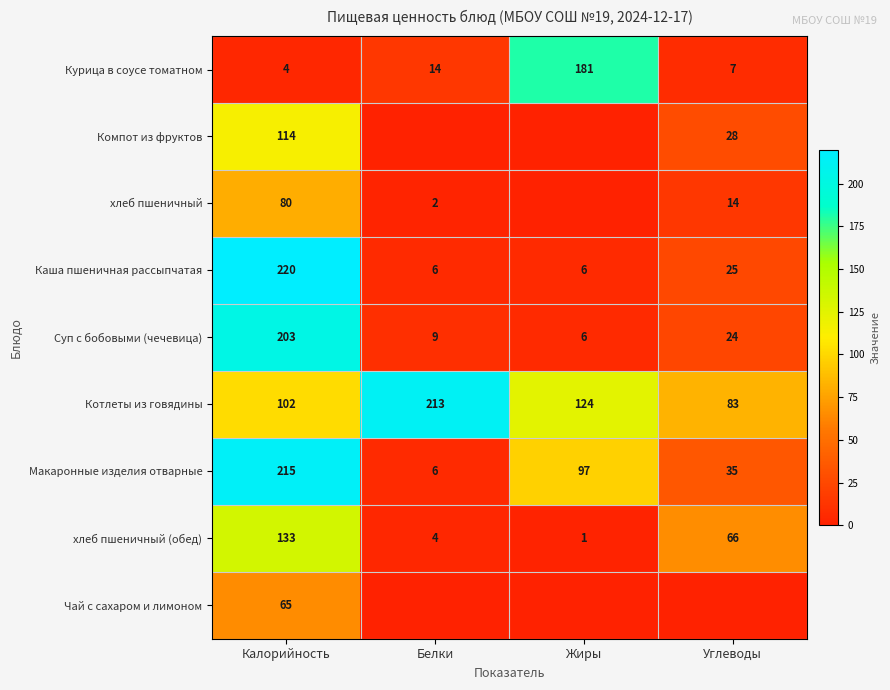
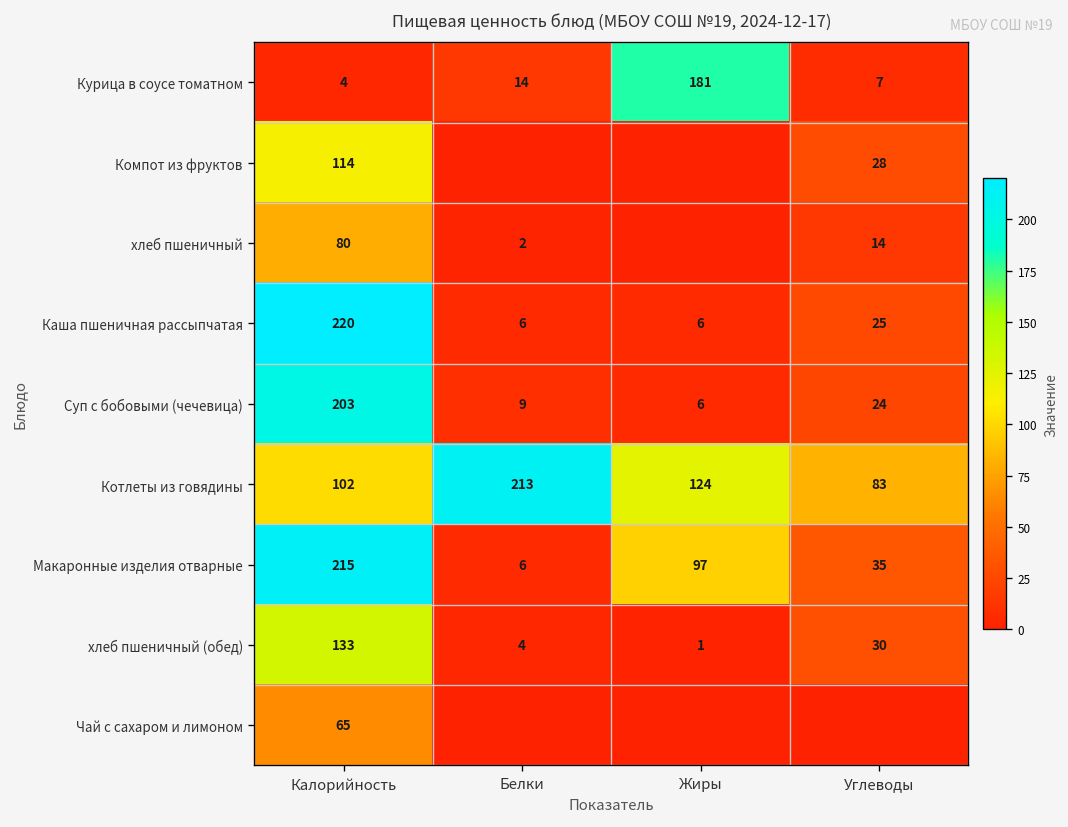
  {
    "Курица в соусе томатном": {
      "Калорийность": 4,
      "Белки": 14,
      "Жиры": 181,
      "Углеводы": 7
    },
    "Компот из фруктов": {
      "Калорийность": 114,
      "Углеводы": 28
    },
    "хлеб пшеничный": {
      "Калорийность": 80,
      "Белки": 2,
      "Углеводы": 14
    },
    "Каша пшеничная рассыпчатая": {
      "Калорийность": 220,
      "Белки": 6,
      "Жиры": 6,
      "Углеводы": 25
    },
    "Суп с бобовыми (чечевица)": {
      "Калорийность": 203,
      "Белки": 9,
      "Жиры": 6,
      "Углеводы": 24
    },
    "Котлеты из говядины": {
      "Калорийность": 102,
      "Белки": 213,
      "Жиры": 124,
      "Углеводы": 83
    },
    "Макаронные изделия отварные": {
      "Калорийность": 215,
      "Белки": 6,
      "Жиры": 97,
      "Углеводы": 35
    },
    "хлеб пшеничный (обед)": {
      "Калорийность": 133,
      "Белки": 4,
      "Жиры": 1,
-     "Углеводы": 66
+     "Углеводы": 30
    },
    "Чай с сахаром и лимоном": {
      "Калорийность": 65
    }
  }
